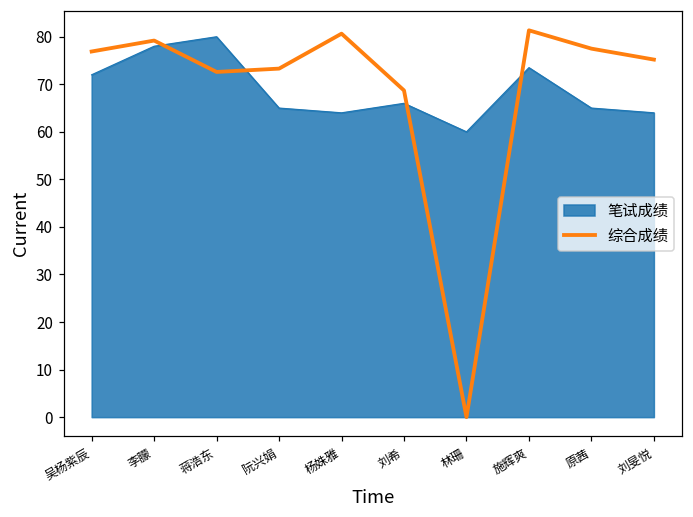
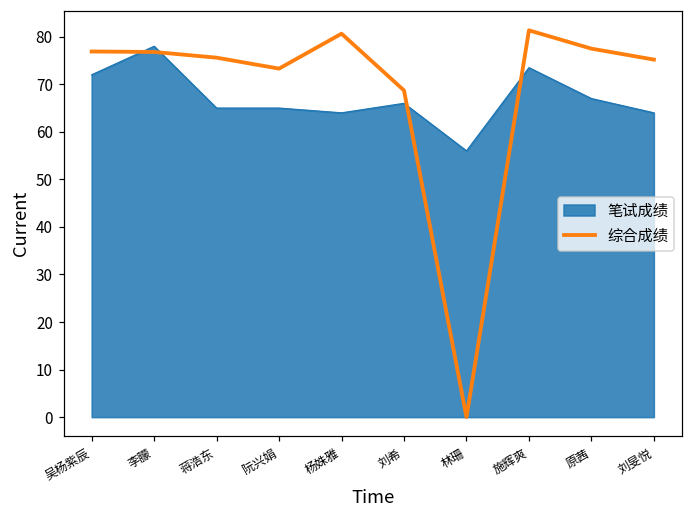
  {
    "笔试成绩": {
      "吴杨紫辰": 72,
      "李朦": 78,
-     "蒋浩东": 80,
+     "蒋浩东": 65,
      "阮兴娟": 65,
      "杨姝雅": 64,
      "刘希": 66,
-     "林珊": 60,
+     "林珊": 56,
      "施辉爽": 74,
-     "原茜": 65,
+     "原茜": 67,
      "刘旻悦": 64
    },
    "综合成绩": {
      "吴杨紫辰": 77,
-     "李朦": 79,
-     "蒋浩东": 73,
+     "李朦": 77,
+     "蒋浩东": 76,
      "阮兴娟": 73,
      "杨姝雅": 81,
      "刘希": 69,
      "林珊": 0,
      "施辉爽": 81,
      "原茜": 78,
      "刘旻悦": 75
    }
  }
